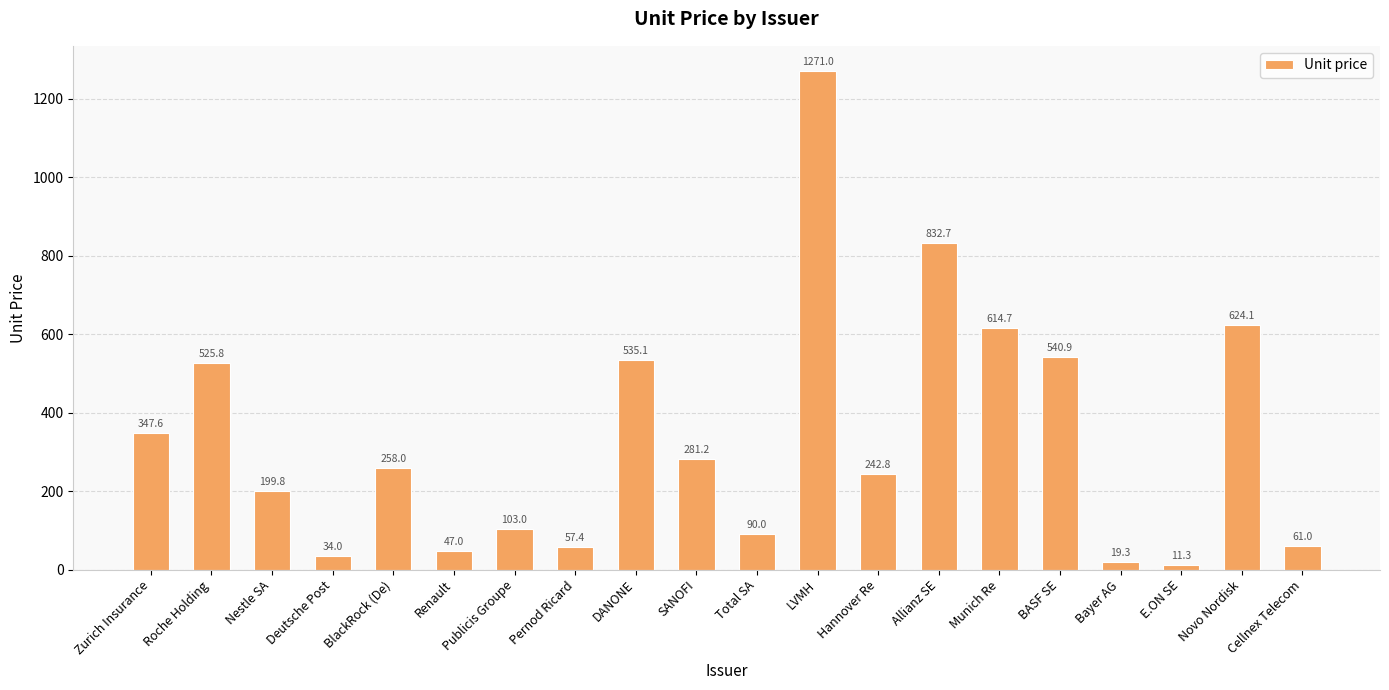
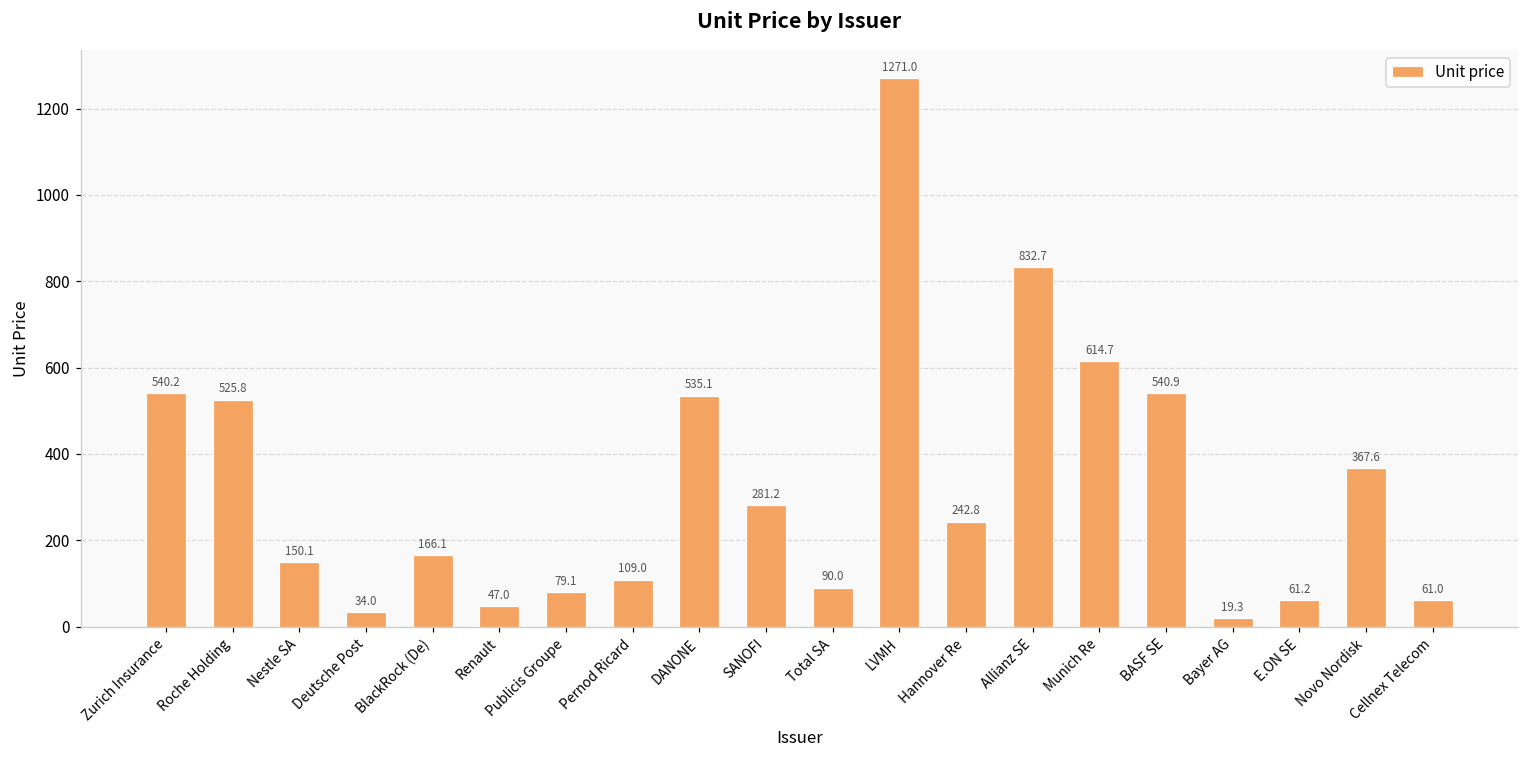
  {
-   "Zurich Insurance": 347.6,
+   "Zurich Insurance": 540.2,
    "Roche Holding": 525.8,
-   "Nestle SA": 199.8,
+   "Nestle SA": 150.1,
    "Deutsche Post": 34.0,
-   "BlackRock (De)": 258.0,
+   "BlackRock (De)": 166.1,
    "Renault": 47.0,
-   "Publicis Groupe": 103.0,
-   "Pernod Ricard": 57.4,
+   "Publicis Groupe": 79.1,
+   "Pernod Ricard": 109.0,
    "DANONE": 535.1,
    "SANOFI": 281.2,
    "Total SA": 90.0,
    "LVMH": 1271.0,
    "Hannover Re": 242.8,
    "Allianz SE": 832.7,
    "Munich Re": 614.7,
    "BASF SE": 540.9,
    "Bayer AG": 19.3,
-   "E.ON SE": 11.3,
-   "Novo Nordisk": 624.1,
+   "E.ON SE": 61.2,
+   "Novo Nordisk": 367.6,
    "Cellnex Telecom": 61.0
  }
